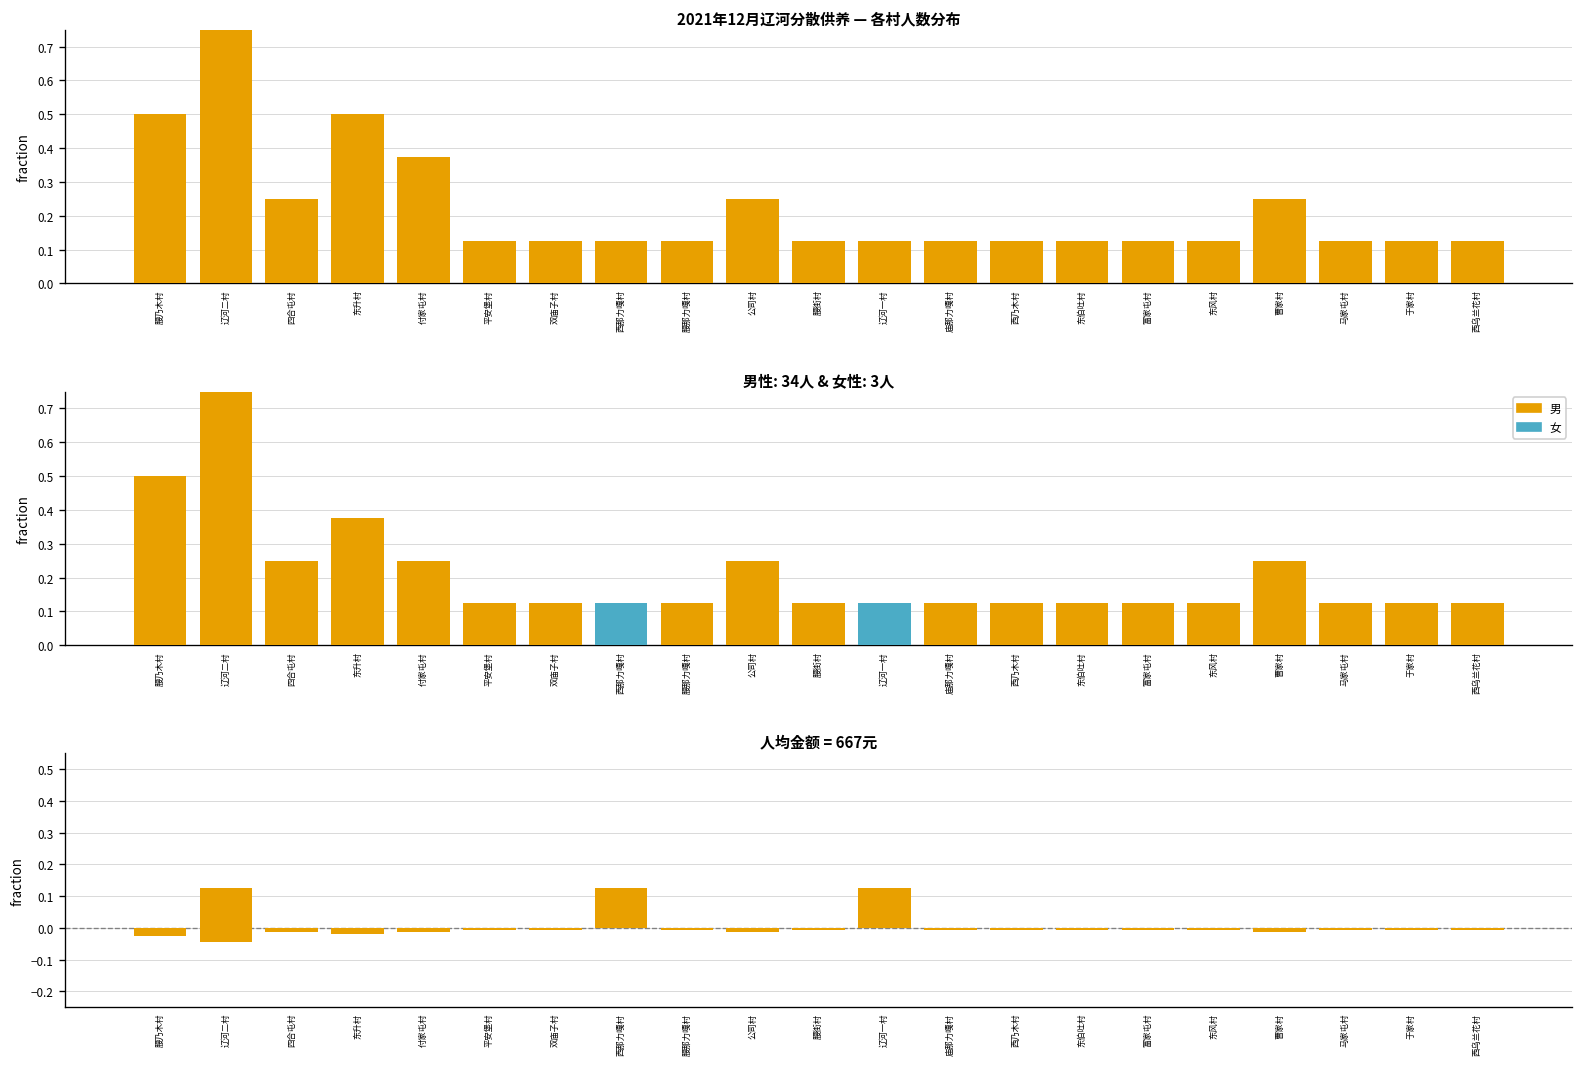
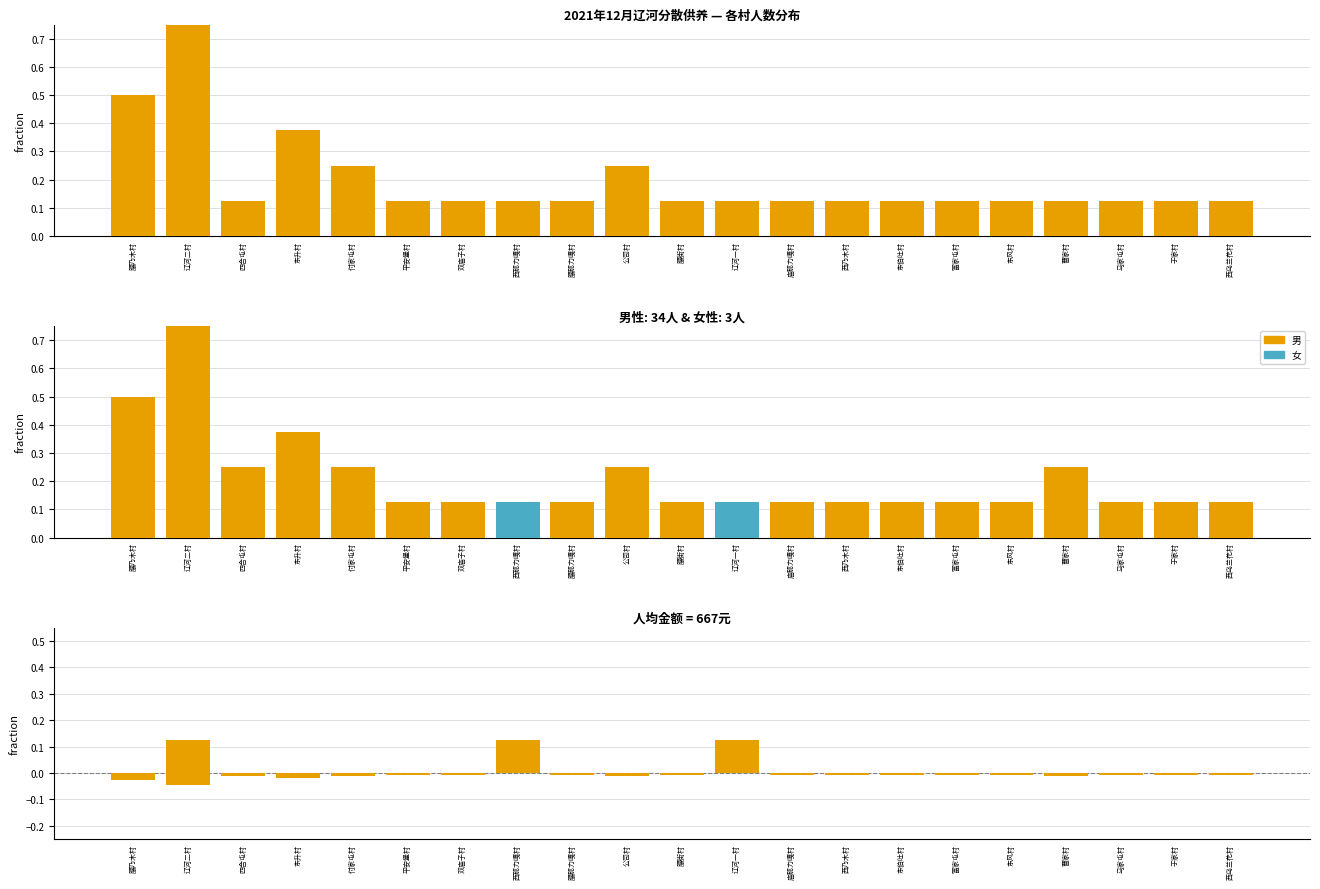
  {
    "2021年12月辽河分散供养 — 各村人数分布": {
      "腰乃木村": 0.50,
-     "四合屯村": 0.25,
-     "东升村": 0.50,
-     "付家屯村": 0.38,
+     "四合屯村": 0.13,
+     "东升村": 0.38,
+     "付家屯村": 0.25,
      "平安堡村": 0.13,
      "双庙子村": 0.13,
      "西那力嘎村": 0.13,
      "腰那力嘎村": 0.13,
      "公司村": 0.25,
      "腰街村": 0.13,
      "辽河一村": 0.13,
      "庙那力嘎村": 0.13,
      "西乃木村": 0.13,
      "东伯吐村": 0.13,
      "富家屯村": 0.13,
      "东风村": 0.13,
-     "曹家村": 0.25,
+     "曹家村": 0.13,
      "马家屯村": 0.13,
      "于家村": 0.13,
      "西乌兰花村": 0.13
    },
    "男性: 34人 & 女性: 3人": {
      "男": {
        "腰乃木村": 0.50,
        "四合屯村": 0.25,
        "东升村": 0.38,
        "付家屯村": 0.25,
        "平安堡村": 0.13,
        "双庙子村": 0.13,
        "西那力嘎村": 0.00,
        "腰那力嘎村": 0.13,
        "公司村": 0.25,
        "腰街村": 0.13,
        "辽河一村": 0.00,
        "庙那力嘎村": 0.13,
        "西乃木村": 0.13,
        "东伯吐村": 0.13,
        "富家屯村": 0.13,
        "东风村": 0.13,
        "曹家村": 0.25,
        "马家屯村": 0.13,
        "于家村": 0.13,
        "西乌兰花村": 0.13
      },
      "女": {
        "腰乃木村": 0.00,
        "四合屯村": 0.00,
        "东升村": 0.00,
        "付家屯村": 0.00,
        "平安堡村": 0.00,
        "双庙子村": 0.00,
        "西那力嘎村": 0.13,
        "腰那力嘎村": 0.00,
        "公司村": 0.00,
        "腰街村": 0.00,
        "辽河一村": 0.13,
        "庙那力嘎村": 0.00,
        "西乃木村": 0.00,
        "东伯吐村": 0.00,
        "富家屯村": 0.00,
        "东风村": 0.00,
        "曹家村": 0.00,
        "马家屯村": 0.00,
        "于家村": 0.00,
        "西乌兰花村": 0.00
      }
    }
  }
